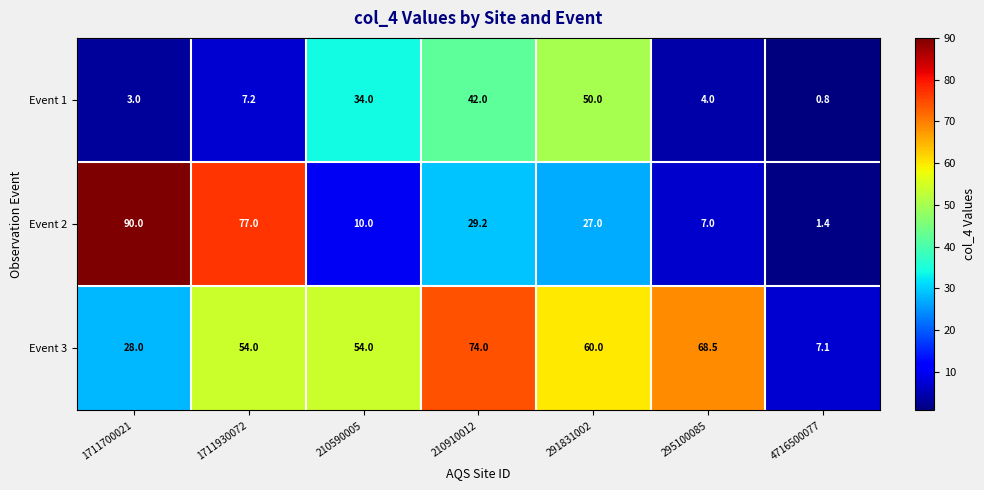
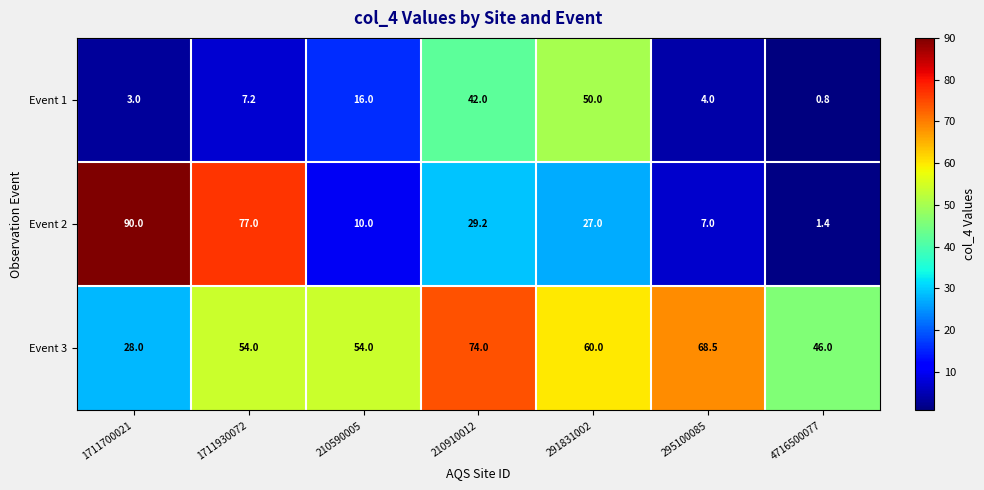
  {
    "Event 1": {
      "1711700021": 3.0,
      "1711930072": 7.2,
-     "210590005": 34.0,
+     "210590005": 16.0,
      "210910012": 42.0,
      "291831002": 50.0,
      "295100085": 4.0,
      "4716500077": 0.8
    },
    "Event 2": {
      "1711700021": 90.0,
      "1711930072": 77.0,
      "210590005": 10.0,
      "210910012": 29.2,
      "291831002": 27.0,
      "295100085": 7.0,
      "4716500077": 1.4
    },
    "Event 3": {
      "1711700021": 28.0,
      "1711930072": 54.0,
      "210590005": 54.0,
      "210910012": 74.0,
      "291831002": 60.0,
      "295100085": 68.5,
-     "4716500077": 7.1
+     "4716500077": 46.0
    }
  }
